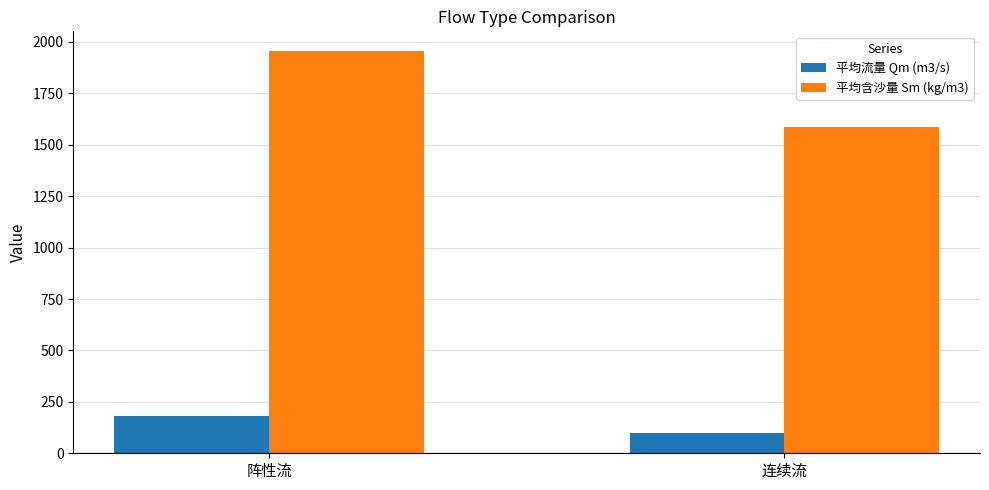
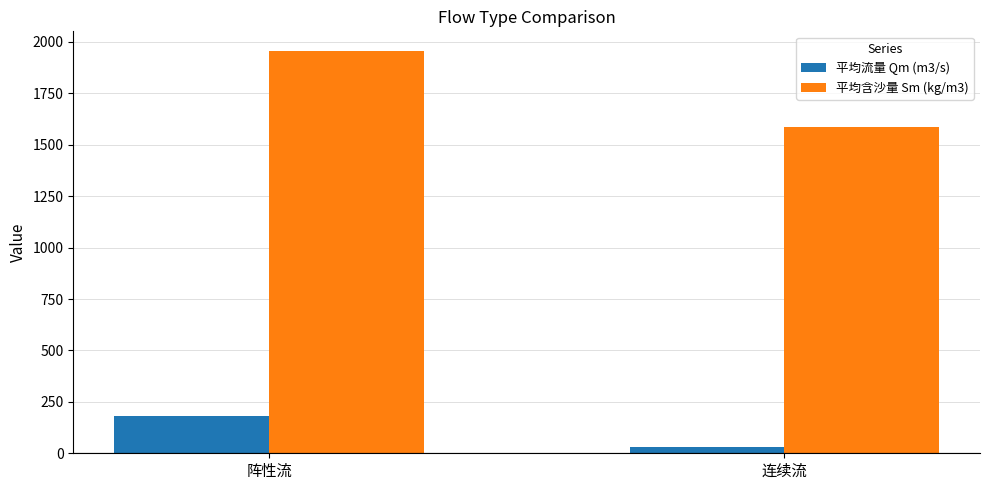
  {
    "平均流量 Qm (m3/s)": {
      "阵性流": 180,
-     "连续流": 100
+     "连续流": 30
    },
    "平均含沙量 Sm (kg/m3)": {
      "阵性流": 1950,
      "连续流": 1590
    }
  }
